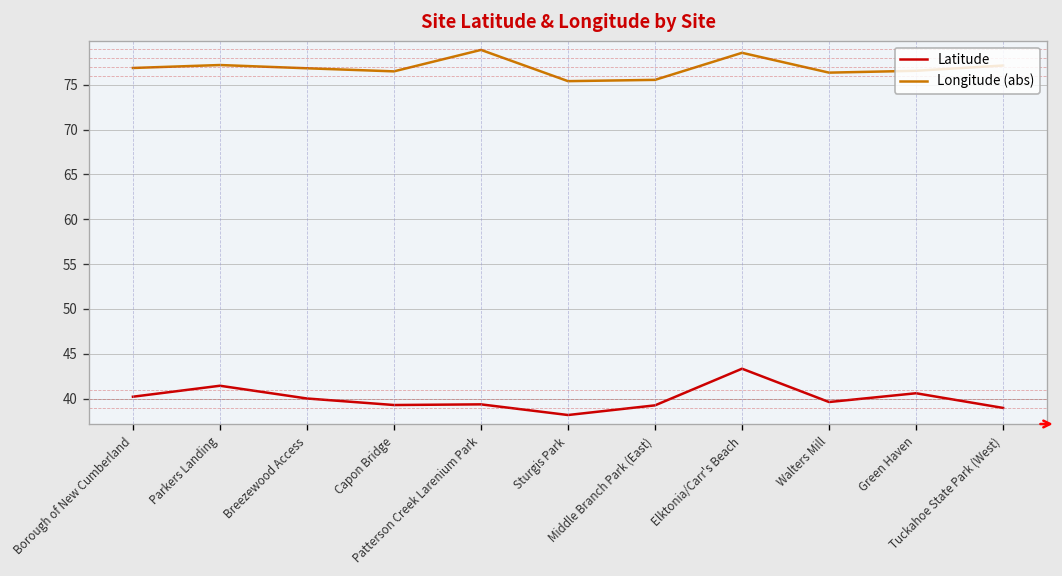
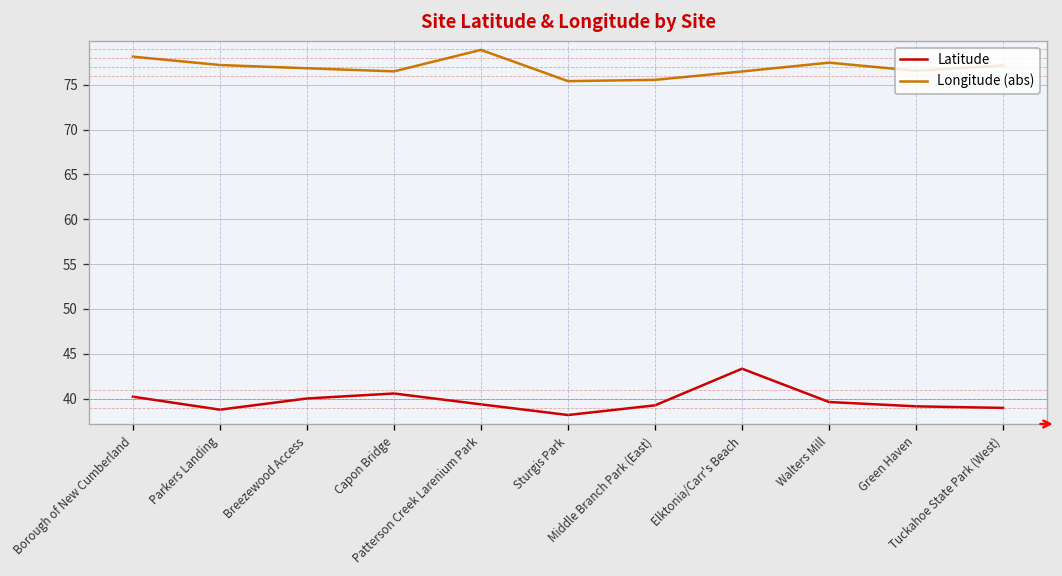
  {
    "Latitude": {
      "Borough of New Cumberland": 40,
-     "Parkers Landing": 41,
+     "Parkers Landing": 39,
      "Breezewood Access": 40,
-     "Capon Bridge": 39,
+     "Capon Bridge": 41,
      "Patterson Creek Larenium Park": 39,
      "Sturgis Park": 38,
      "Middle Branch Park (East)": 39,
      "Elktonia/Carr's Beach": 43,
      "Walters Mill": 40,
-     "Green Haven": 41,
+     "Green Haven": 39,
      "Tuckahoe State Park (West)": 39
    },
    "Longitude (abs)": {
-     "Borough of New Cumberland": 77,
+     "Borough of New Cumberland": 78,
      "Parkers Landing": 77,
      "Breezewood Access": 77,
      "Capon Bridge": 76,
      "Patterson Creek Larenium Park": 79,
      "Sturgis Park": 75,
      "Middle Branch Park (East)": 76,
-     "Elktonia/Carr's Beach": 79,
-     "Walters Mill": 76
+     "Elktonia/Carr's Beach": 76,
+     "Walters Mill": 77
    }
  }
